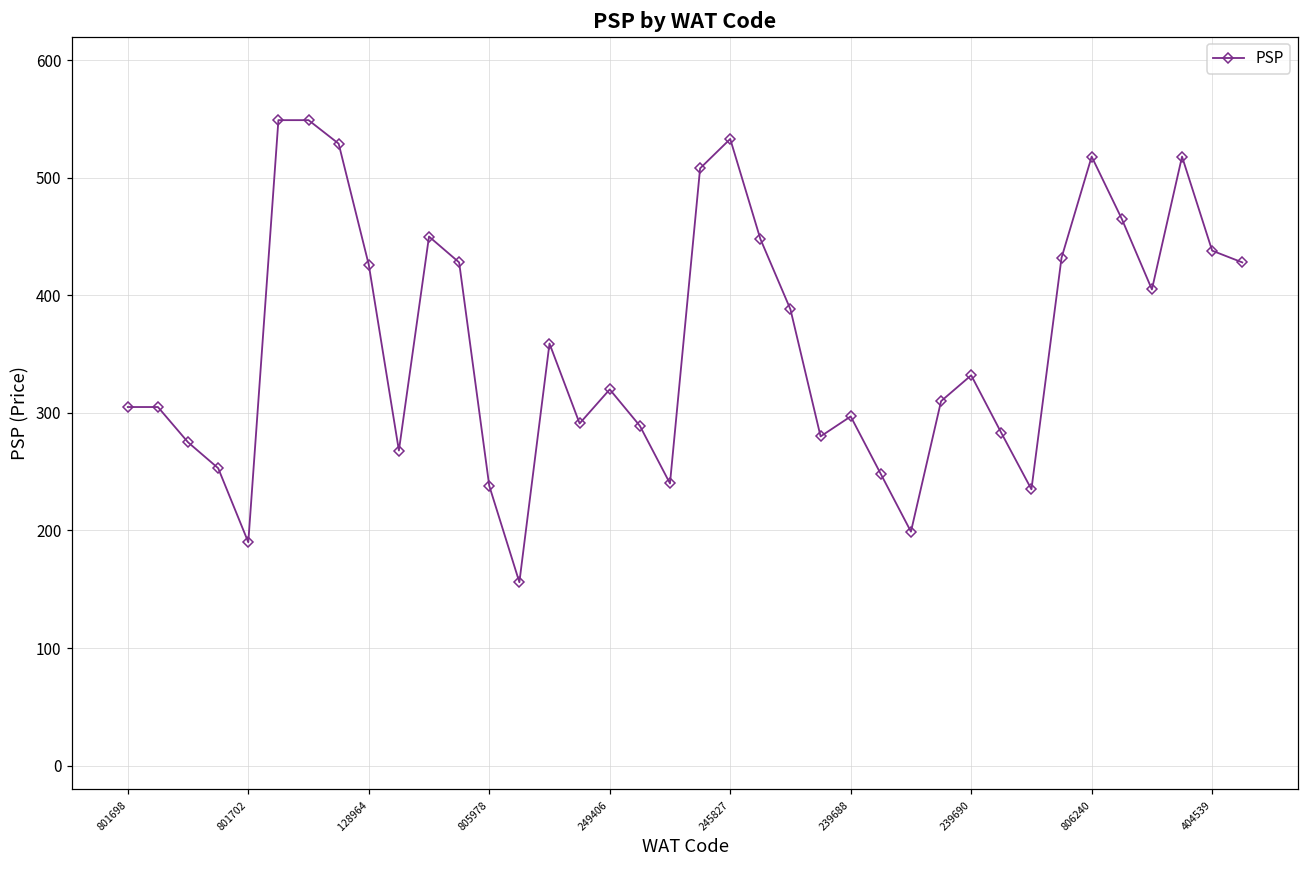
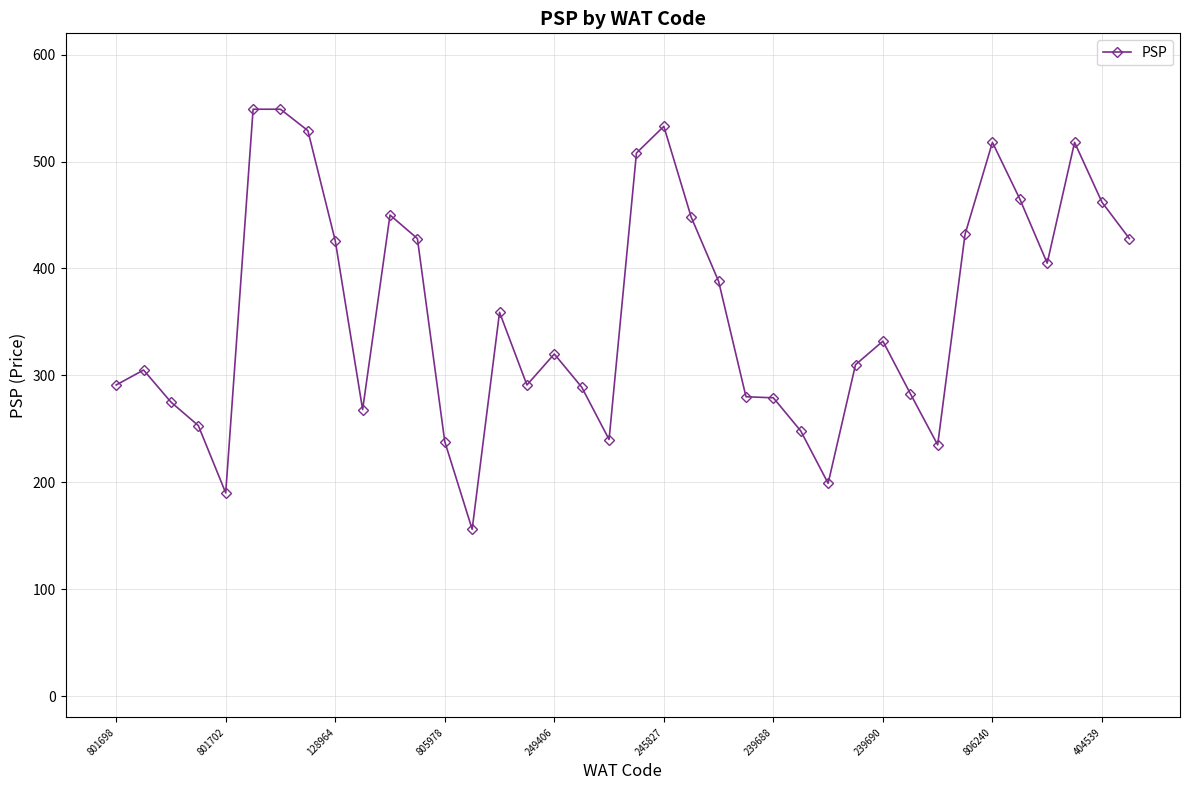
  {
-   "801698": 305,
+   "801698": 291,
    "801702": 190,
    "128964": 426,
    "805978": 238,
    "249406": 320,
    "245827": 533,
-   "239688": 297,
+   "239688": 279,
    "239690": 332,
    "806240": 518,
-   "404539": 438
+   "404539": 462
  }
